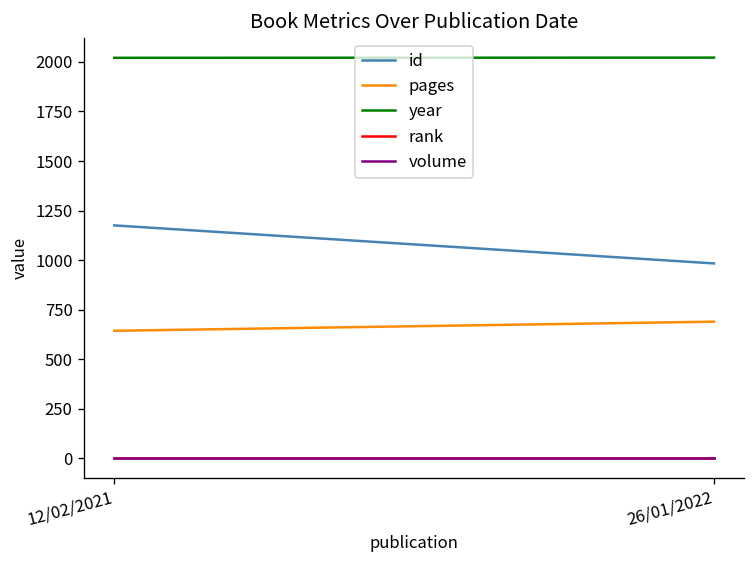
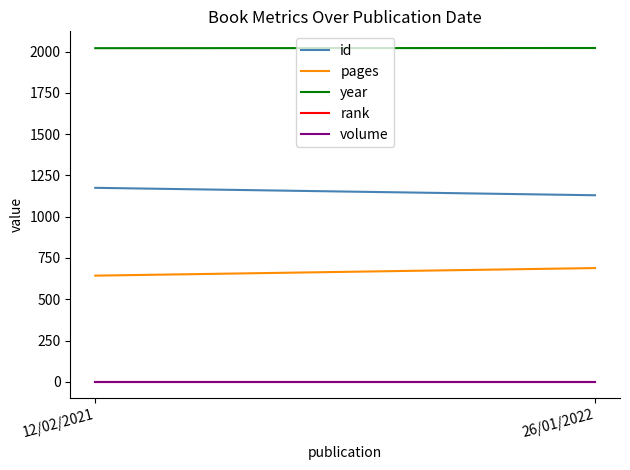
  {
    "id": {
      "12/02/2021": 1180,
-     "26/01/2022": 980
+     "26/01/2022": 1130
    },
    "pages": {
      "12/02/2021": 640,
      "26/01/2022": 690
    },
    "year": {
      "12/02/2021": 2020,
      "26/01/2022": 2020
    },
    "volume": {
      "12/02/2021": 0,
      "26/01/2022": 0
    }
  }
